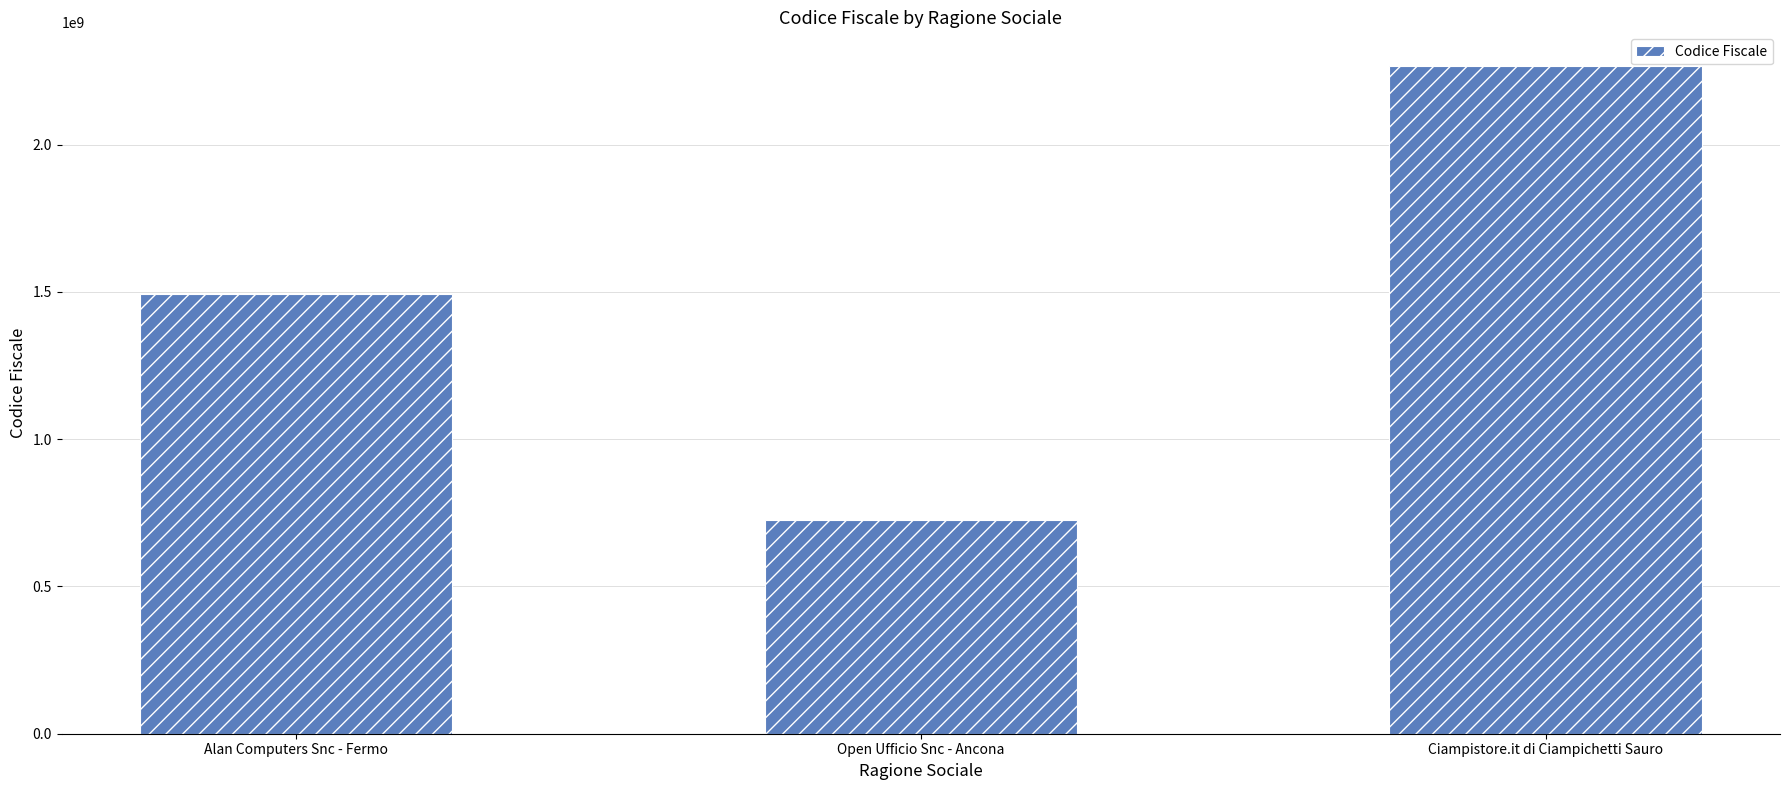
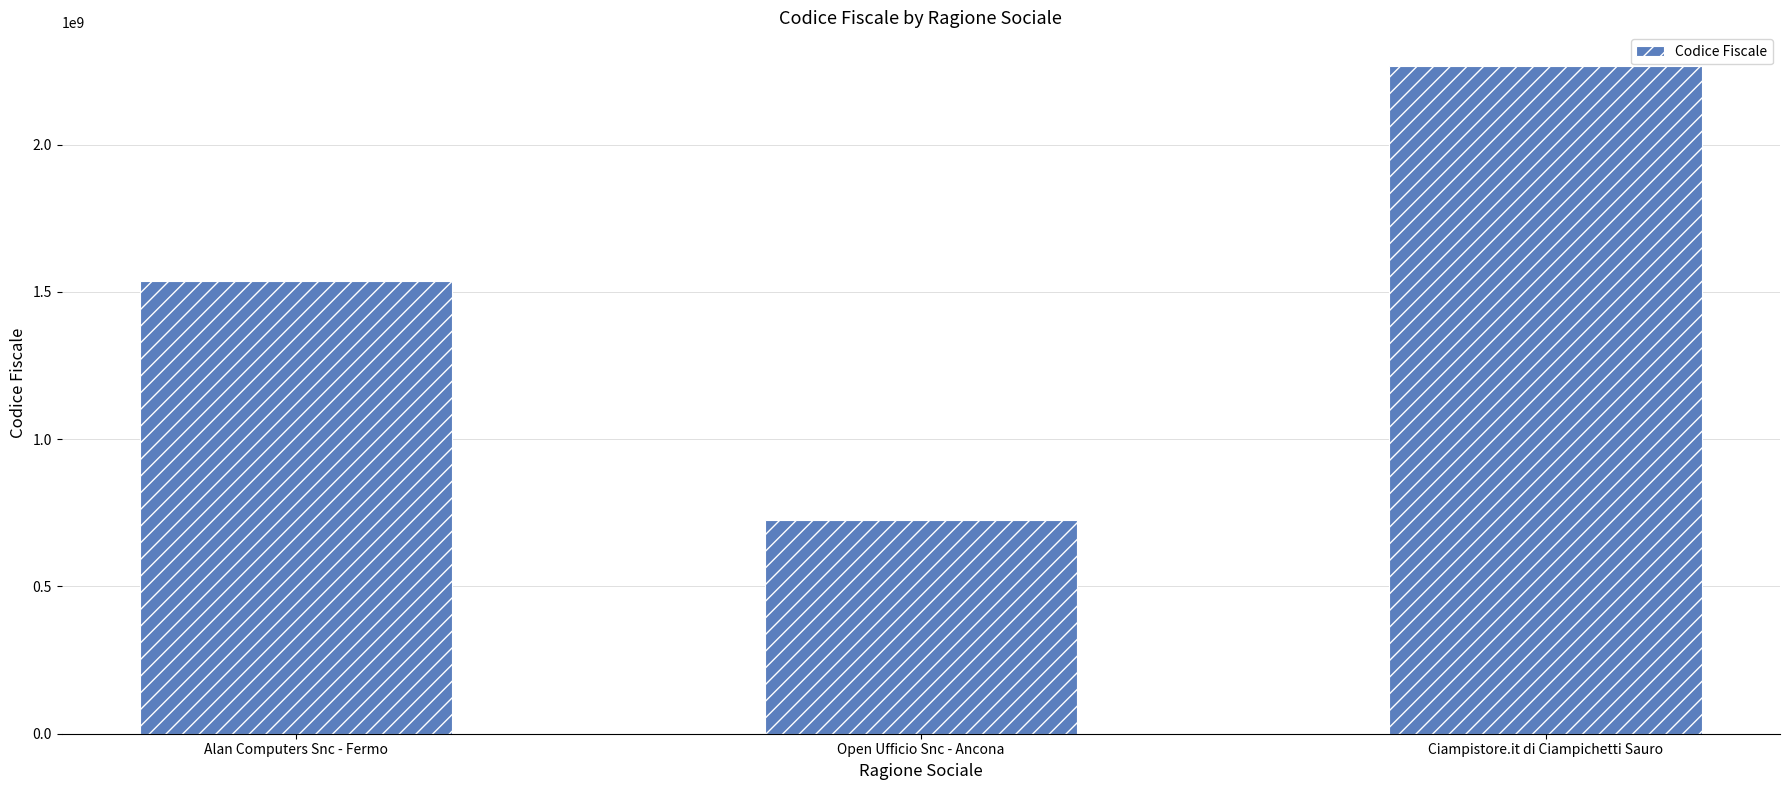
  {
-   "Alan Computers Snc - Fermo": 1490000000,
+   "Alan Computers Snc - Fermo": 1540000000,
    "Open Ufficio Snc - Ancona": 720000000,
    "Ciampistore.it di Ciampichetti Sauro": 2270000000
  }
